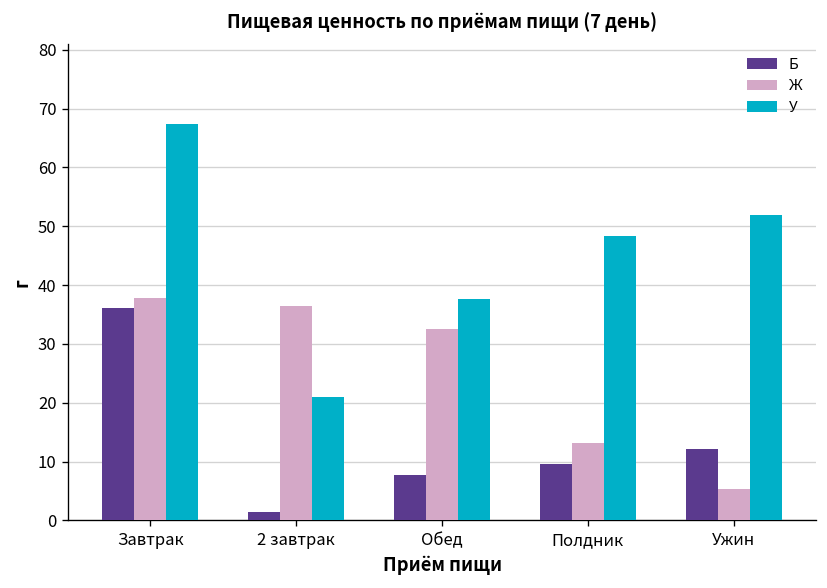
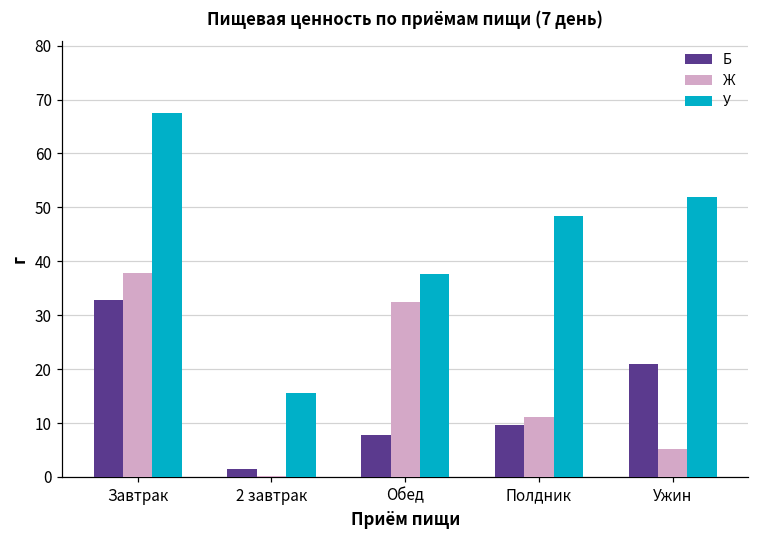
  {
    "Б": {
-     "Завтрак": 36,
+     "Завтрак": 33,
      "2 завтрак": 2,
      "Обед": 8,
      "Полдник": 10,
-     "Ужин": 12
+     "Ужин": 21
    },
    "Ж": {
      "Завтрак": 38,
-     "2 завтрак": 37,
+     "2 завтрак": 0,
      "Обед": 33,
-     "Полдник": 13,
+     "Полдник": 11,
      "Ужин": 5
    },
    "У": {
      "Завтрак": 67,
-     "2 завтрак": 21,
+     "2 завтрак": 16,
      "Обед": 38,
      "Полдник": 48,
      "Ужин": 52
    }
  }
